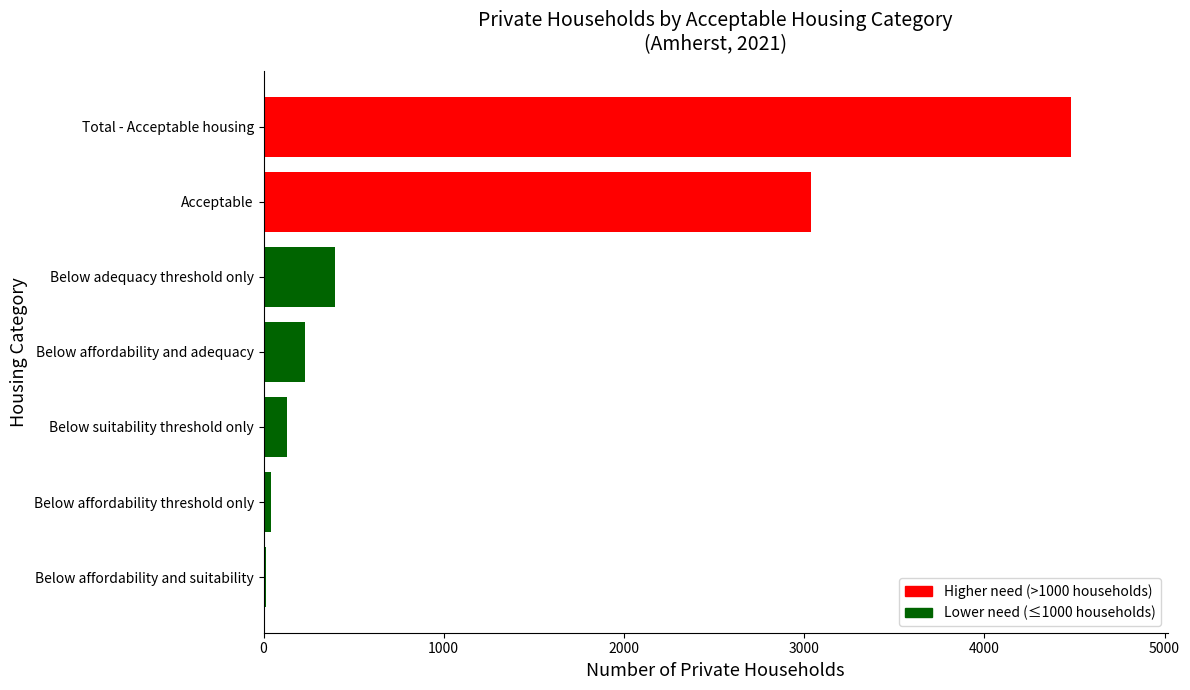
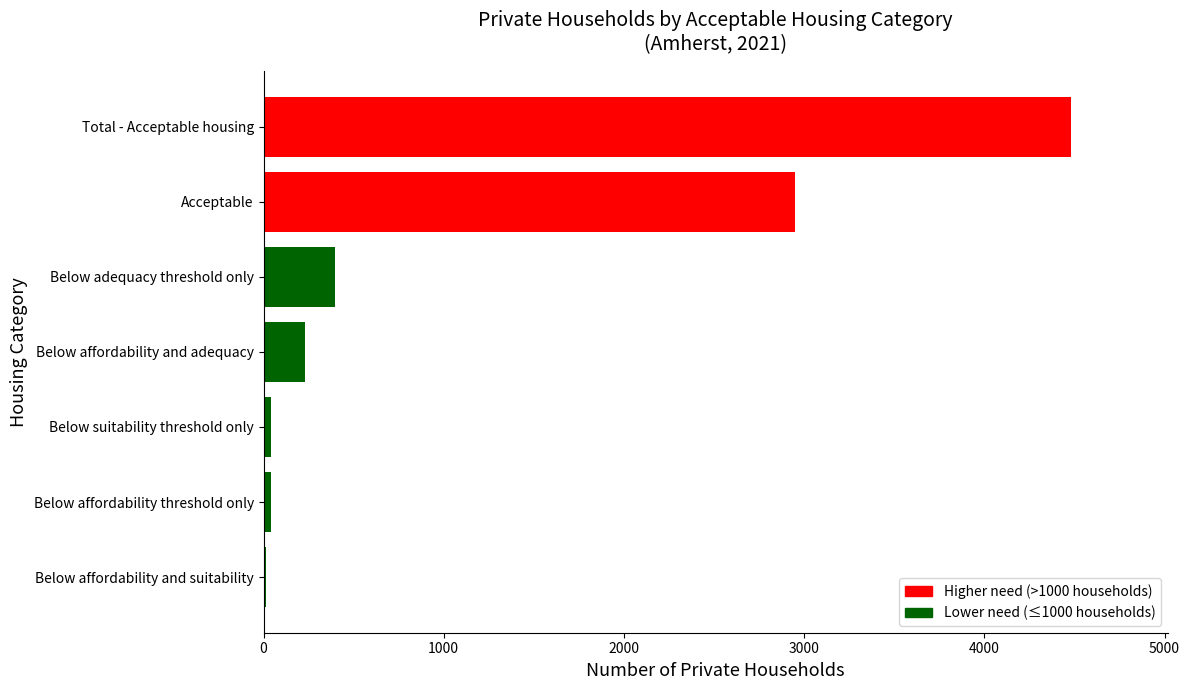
  {
    "Total - Acceptable housing": 4480,
-   "Acceptable": 3040,
+   "Acceptable": 2950,
    "Below adequacy threshold only": 400,
    "Below affordability and adequacy": 230,
-   "Below suitability threshold only": 130,
+   "Below suitability threshold only": 40,
    "Below affordability threshold only": 40,
    "Below affordability and suitability": 20
  }
